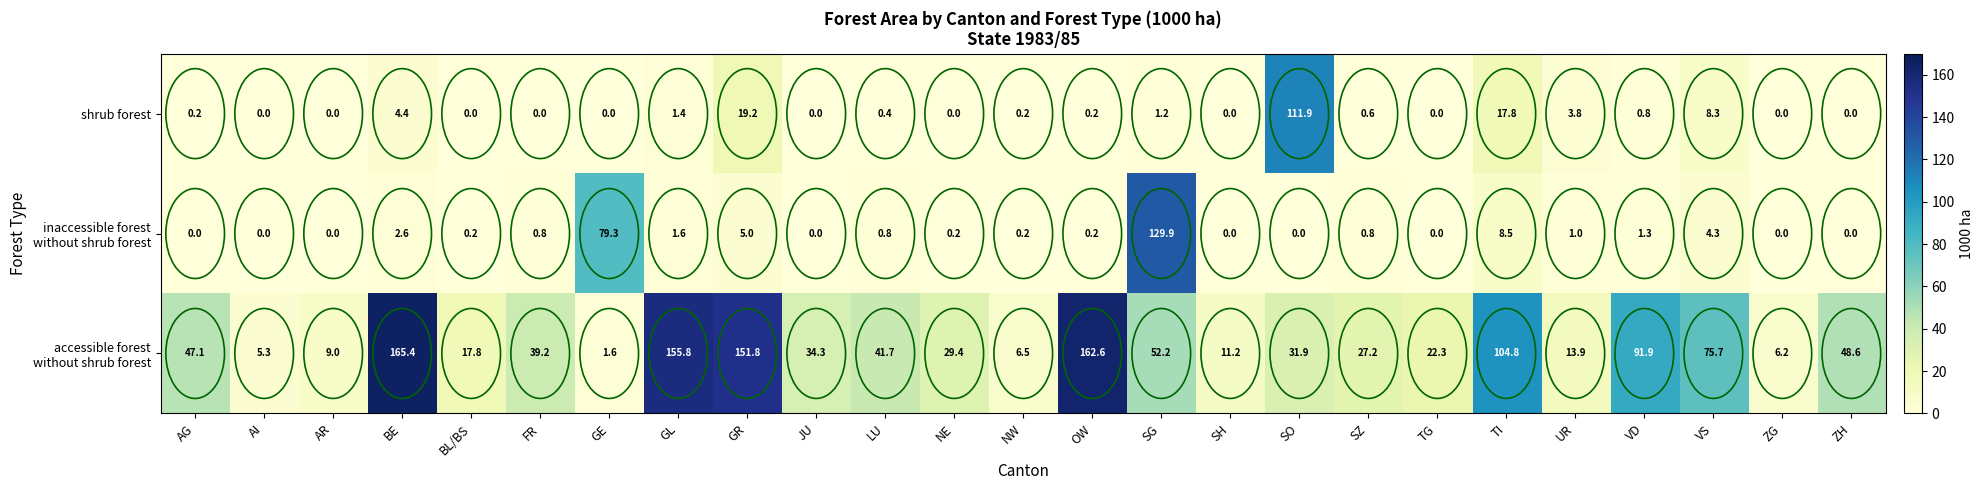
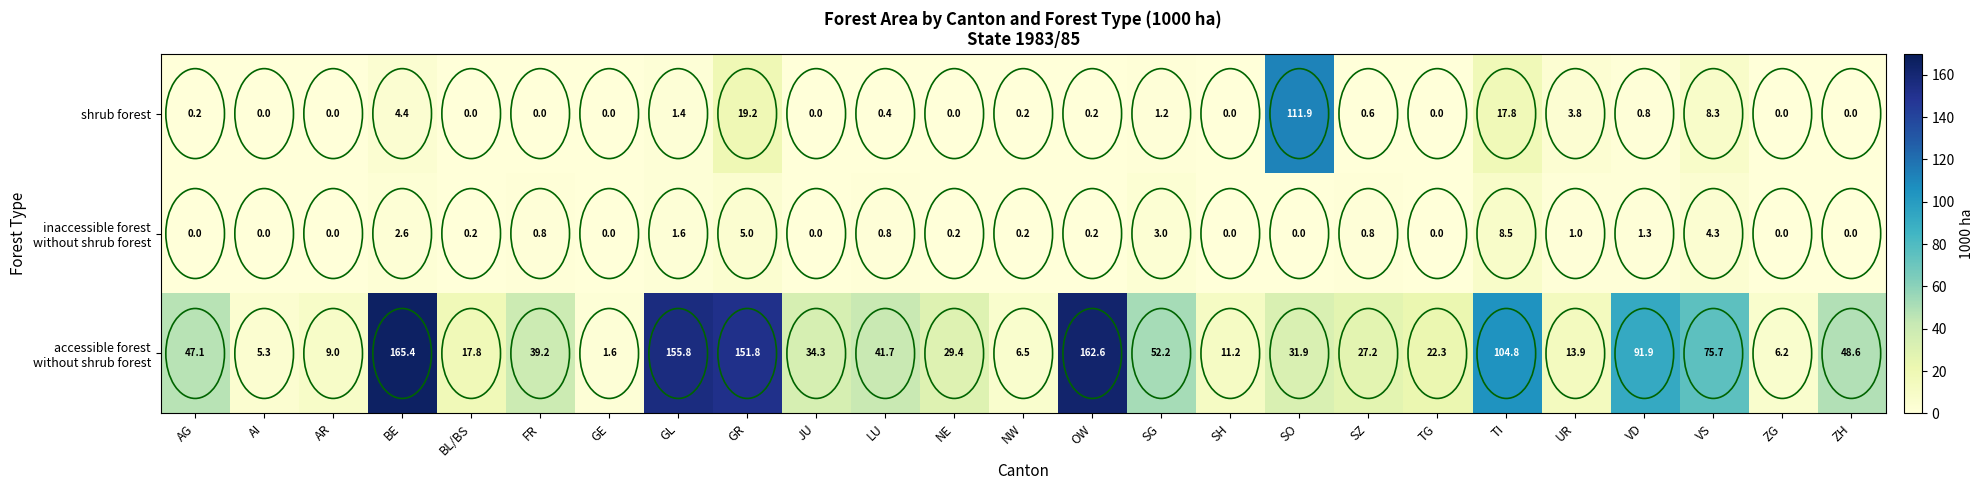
  {
    "shrub forest": {
      "AG": 0.2,
      "AI": 0.0,
      "AR": 0.0,
      "BE": 4.4,
      "BL/BS": 0.0,
      "FR": 0.0,
      "GE": 0.0,
      "GL": 1.4,
      "GR": 19.2,
      "JU": 0.0,
      "LU": 0.4,
      "NE": 0.0,
      "NW": 0.2,
      "OW": 0.2,
      "SG": 1.2,
      "SH": 0.0,
      "SO": 111.9,
      "SZ": 0.6,
      "TG": 0.0,
      "TI": 17.8,
      "UR": 3.8,
      "VD": 0.8,
      "VS": 8.3,
      "ZG": 0.0,
      "ZH": 0.0
    },
    "inaccessible forest without shrub forest": {
      "AG": 0.0,
      "AI": 0.0,
      "AR": 0.0,
      "BE": 2.6,
      "BL/BS": 0.2,
      "FR": 0.8,
-     "GE": 79.3,
+     "GE": 0.0,
      "GL": 1.6,
      "GR": 5.0,
      "JU": 0.0,
      "LU": 0.8,
      "NE": 0.2,
      "NW": 0.2,
      "OW": 0.2,
-     "SG": 129.9,
+     "SG": 3.0,
      "SH": 0.0,
      "SO": 0.0,
      "SZ": 0.8,
      "TG": 0.0,
      "TI": 8.5,
      "UR": 1.0,
      "VD": 1.3,
      "VS": 4.3,
      "ZG": 0.0,
      "ZH": 0.0
    },
    "accessible forest without shrub forest": {
      "AG": 47.1,
      "AI": 5.3,
      "AR": 9.0,
      "BE": 165.4,
      "BL/BS": 17.8,
      "FR": 39.2,
      "GE": 1.6,
      "GL": 155.8,
      "GR": 151.8,
      "JU": 34.3,
      "LU": 41.7,
      "NE": 29.4,
      "NW": 6.5,
      "OW": 162.6,
      "SG": 52.2,
      "SH": 11.2,
      "SO": 31.9,
      "SZ": 27.2,
      "TG": 22.3,
      "TI": 104.8,
      "UR": 13.9,
      "VD": 91.9,
      "VS": 75.7,
      "ZG": 6.2,
      "ZH": 48.6
    }
  }
